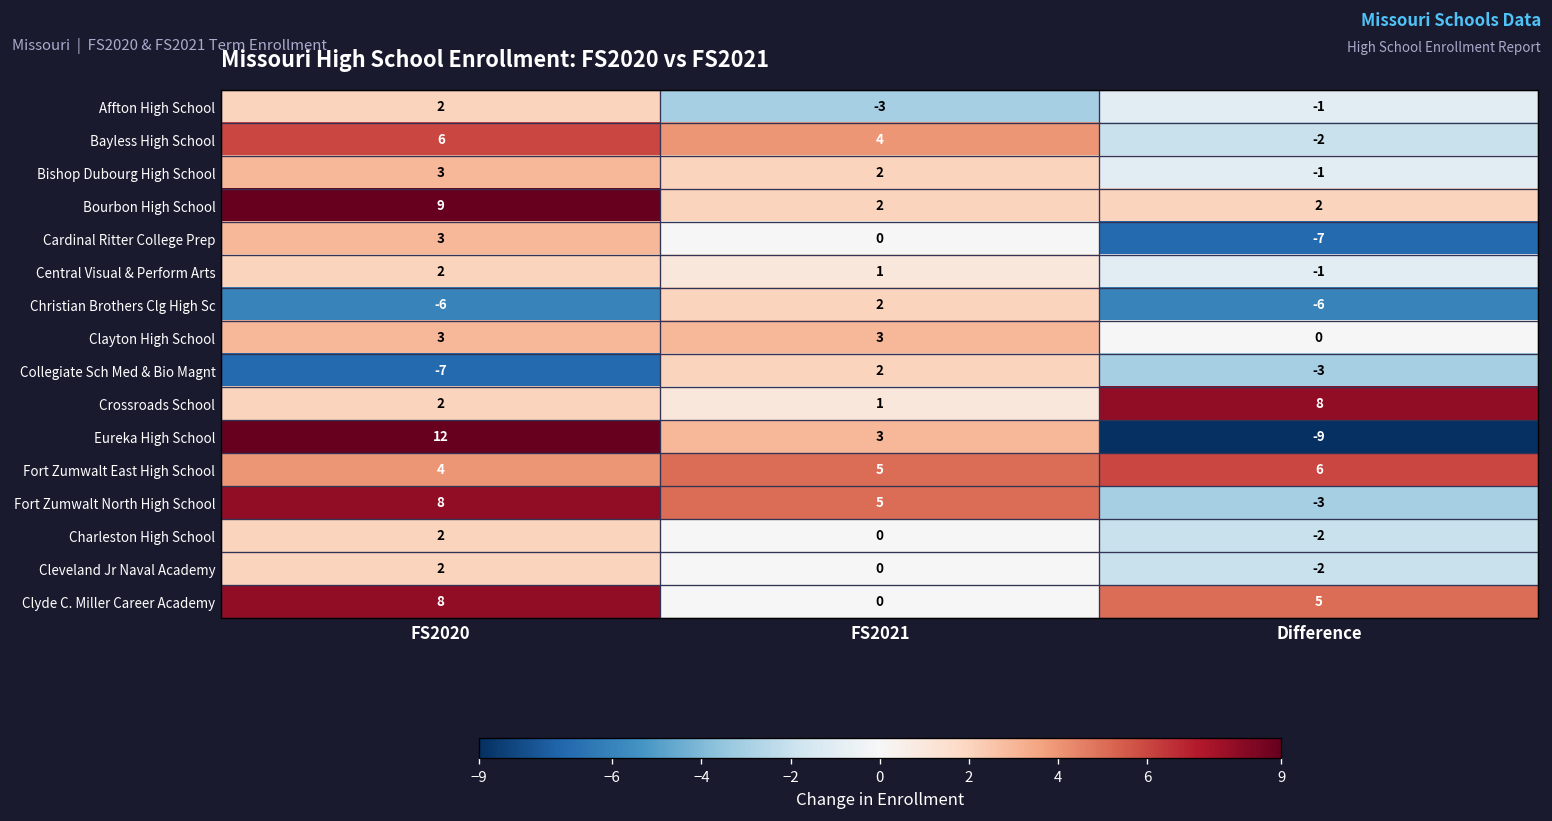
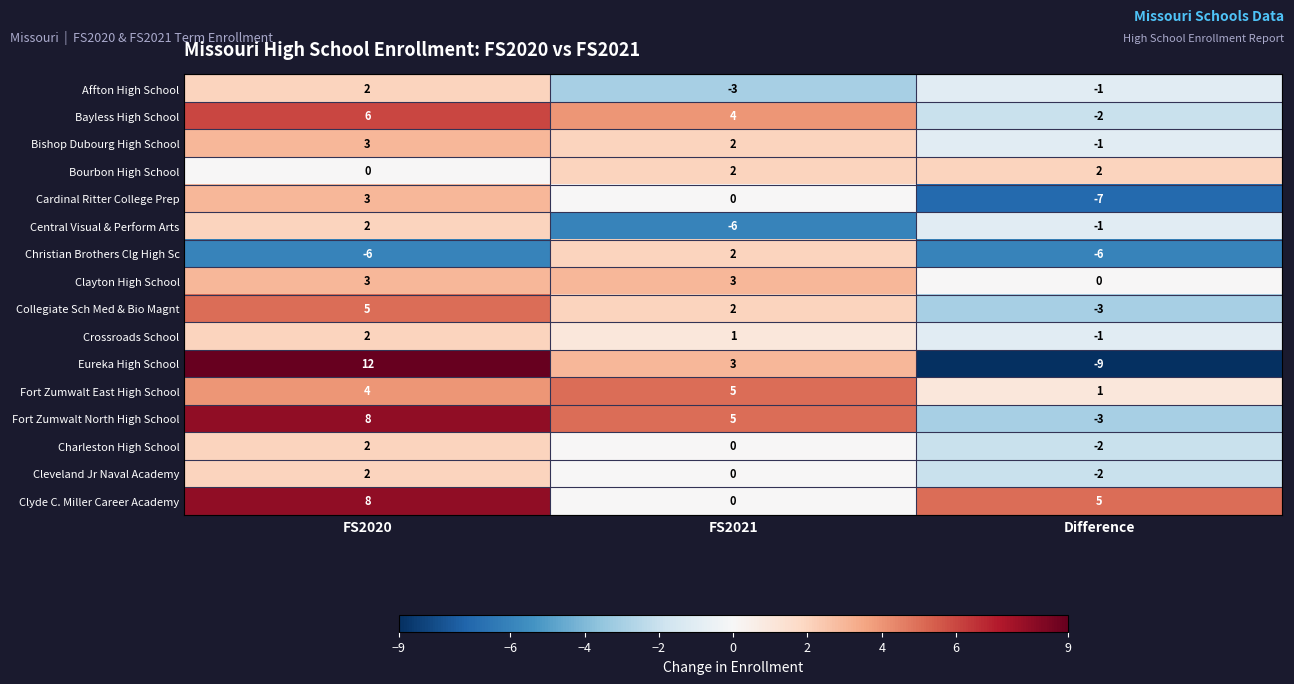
  {
    "Affton High School": {
      "FS2020": 2,
      "FS2021": -3,
      "Difference": -1
    },
    "Bayless High School": {
      "FS2020": 6,
      "FS2021": 4,
      "Difference": -2
    },
    "Bishop Dubourg High School": {
      "FS2020": 3,
      "FS2021": 2,
      "Difference": -1
    },
    "Bourbon High School": {
-     "FS2020": 9,
+     "FS2020": 0,
      "FS2021": 2,
      "Difference": 2
    },
    "Cardinal Ritter College Prep": {
      "FS2020": 3,
      "FS2021": 0,
      "Difference": -7
    },
    "Central Visual & Perform Arts": {
      "FS2020": 2,
-     "FS2021": 1,
+     "FS2021": -6,
      "Difference": -1
    },
    "Christian Brothers Clg High Sc": {
      "FS2020": -6,
      "FS2021": 2,
      "Difference": -6
    },
    "Clayton High School": {
      "FS2020": 3,
      "FS2021": 3,
      "Difference": 0
    },
    "Collegiate Sch Med & Bio Magnt": {
-     "FS2020": -7,
+     "FS2020": 5,
      "FS2021": 2,
      "Difference": -3
    },
    "Crossroads School": {
      "FS2020": 2,
      "FS2021": 1,
-     "Difference": 8
+     "Difference": -1
    },
    "Eureka High School": {
      "FS2020": 12,
      "FS2021": 3,
      "Difference": -9
    },
    "Fort Zumwalt East High School": {
      "FS2020": 4,
      "FS2021": 5,
-     "Difference": 6
+     "Difference": 1
    },
    "Fort Zumwalt North High School": {
      "FS2020": 8,
      "FS2021": 5,
      "Difference": -3
    },
    "Charleston High School": {
      "FS2020": 2,
      "FS2021": 0,
      "Difference": -2
    },
    "Cleveland Jr Naval Academy": {
      "FS2020": 2,
      "FS2021": 0,
      "Difference": -2
    },
    "Clyde C. Miller Career Academy": {
      "FS2020": 8,
      "FS2021": 0,
      "Difference": 5
    }
  }
